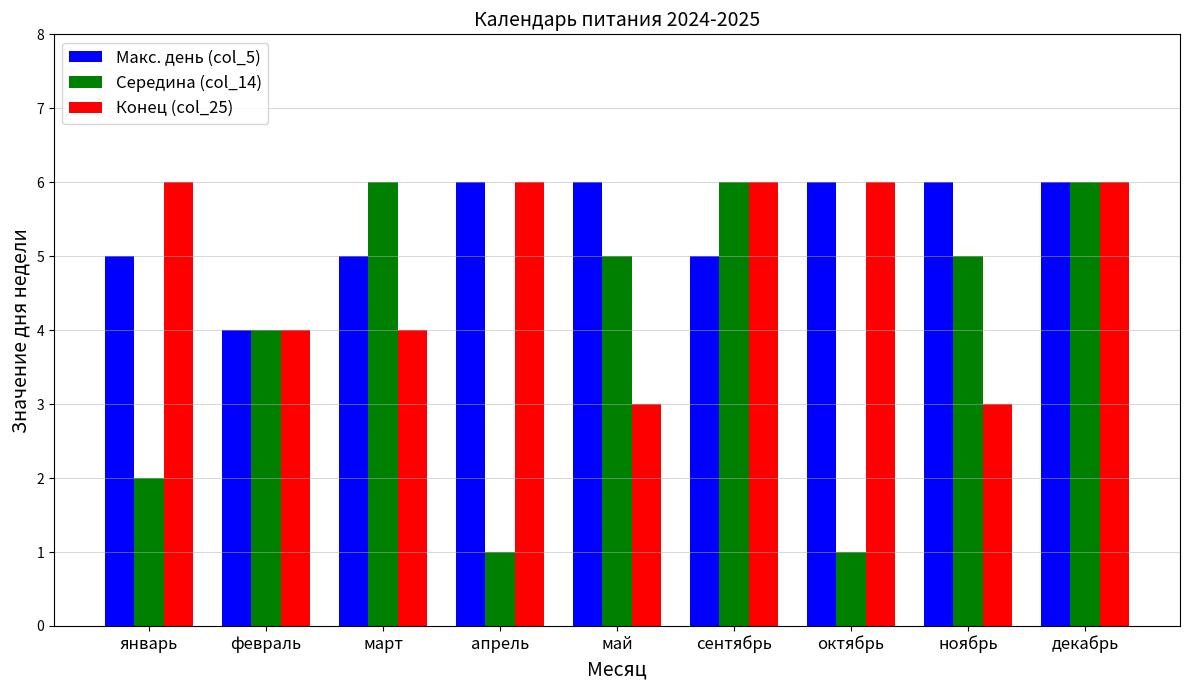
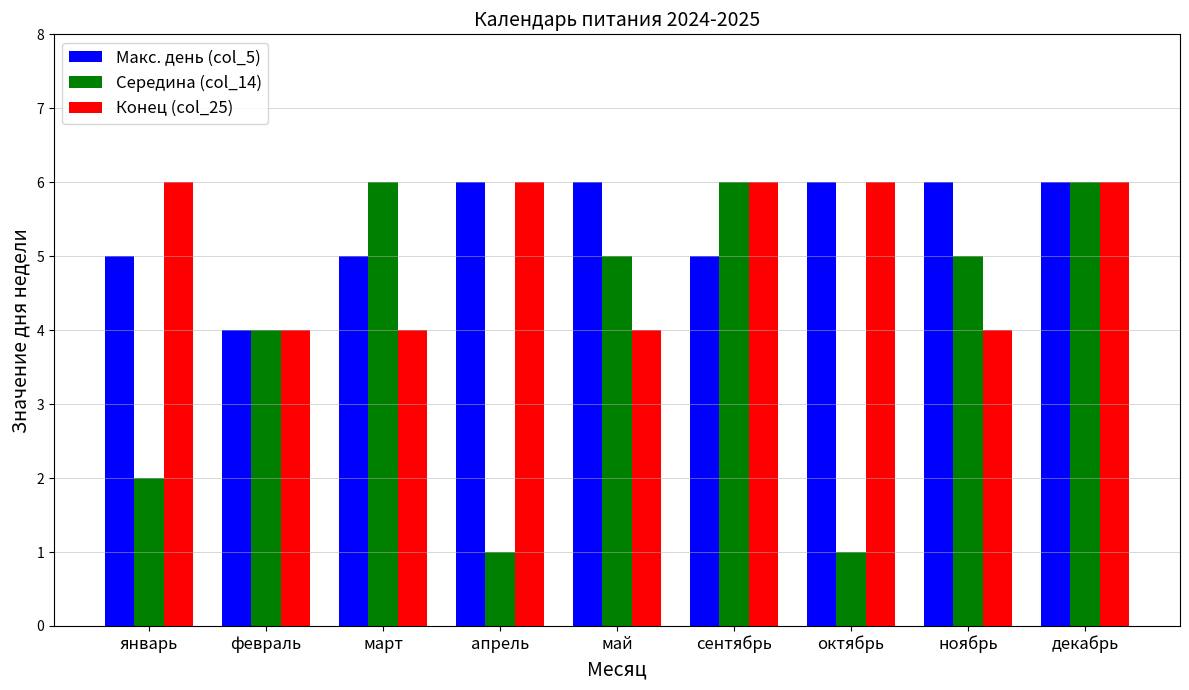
  {
    "Макс. день (col_5)": {
      "январь": 5,
      "февраль": 4,
      "март": 5,
      "апрель": 6,
      "май": 6,
      "сентябрь": 5,
      "октябрь": 6,
      "ноябрь": 6,
      "декабрь": 6
    },
    "Середина (col_14)": {
      "январь": 2,
      "февраль": 4,
      "март": 6,
      "апрель": 1,
      "май": 5,
      "сентябрь": 6,
      "октябрь": 1,
      "ноябрь": 5,
      "декабрь": 6
    },
    "Конец (col_25)": {
      "январь": 6,
      "февраль": 4,
      "март": 4,
      "апрель": 6,
-     "май": 3,
+     "май": 4,
      "сентябрь": 6,
      "октябрь": 6,
-     "ноябрь": 3,
+     "ноябрь": 4,
      "декабрь": 6
    }
  }
